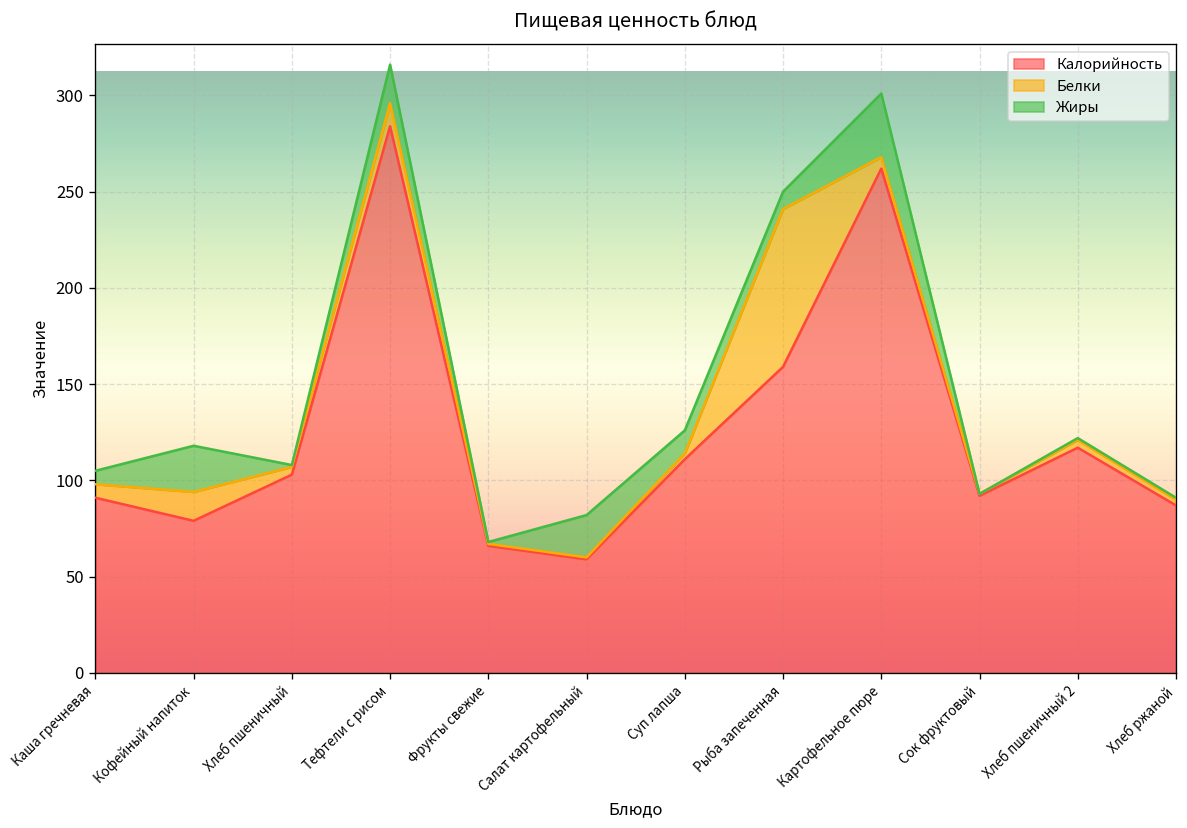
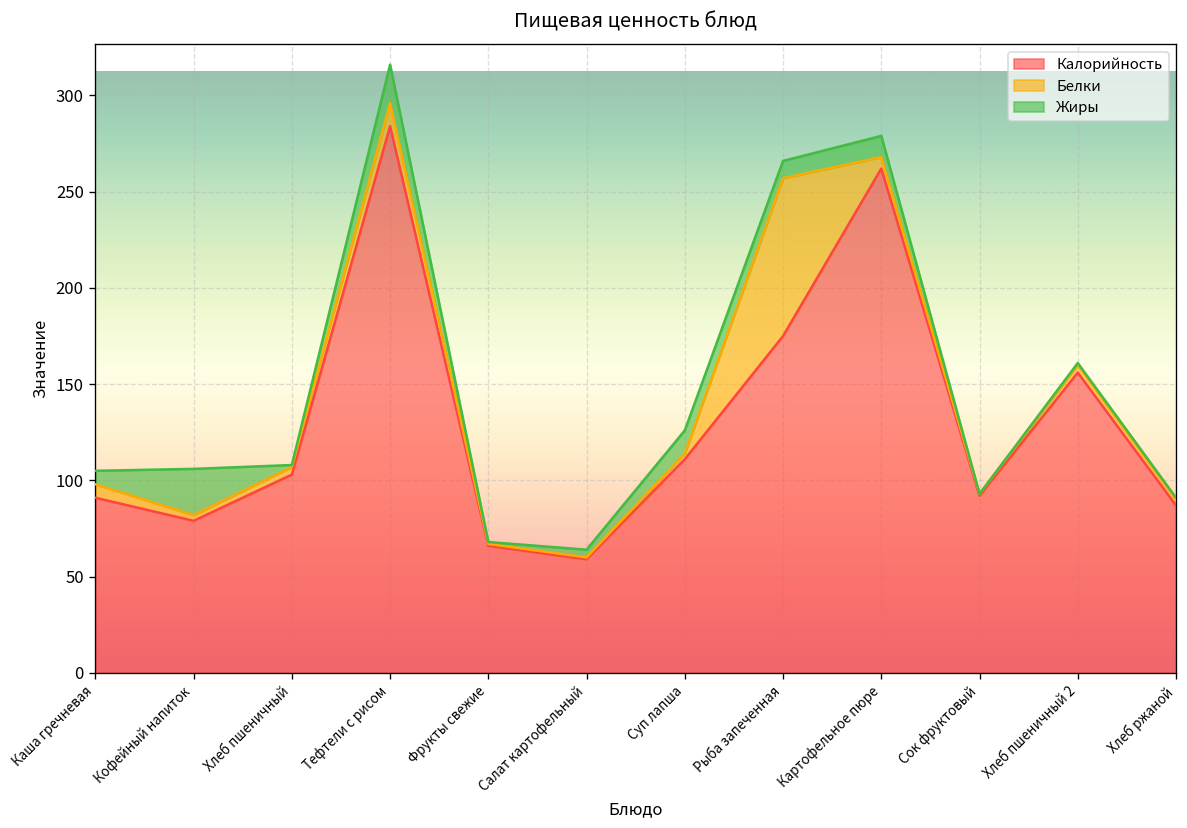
  {
    "Калорийность": {
      "Каша гречневая": 91,
      "Кофейный напиток": 79,
      "Хлеб пшеничный": 103,
      "Тефтели с рисом": 284,
      "Суп лапша": 111,
-     "Рыба запеченная": 159,
+     "Рыба запеченная": 175,
      "Картофельное пюре": 262,
-     "Хлеб пшеничный 2": 117,
+     "Хлеб пшеничный 2": 156,
      "Хлеб ржаной": 87
    },
    "Белки": {
      "Каша гречневая": 7,
-     "Кофейный напиток": 15,
+     "Кофейный напиток": 3,
      "Тефтели с рисом": 12,
      "Суп лапша": 3,
      "Рыба запеченная": 82,
      "Картофельное пюре": 6
    },
    "Жиры": {
      "Каша гречневая": 7,
      "Кофейный напиток": 24,
      "Тефтели с рисом": 20,
-     "Салат картофельный": 22,
+     "Салат картофельный": 4,
      "Суп лапша": 12,
      "Рыба запеченная": 9,
-     "Картофельное пюре": 33
+     "Картофельное пюре": 11
    }
  }
